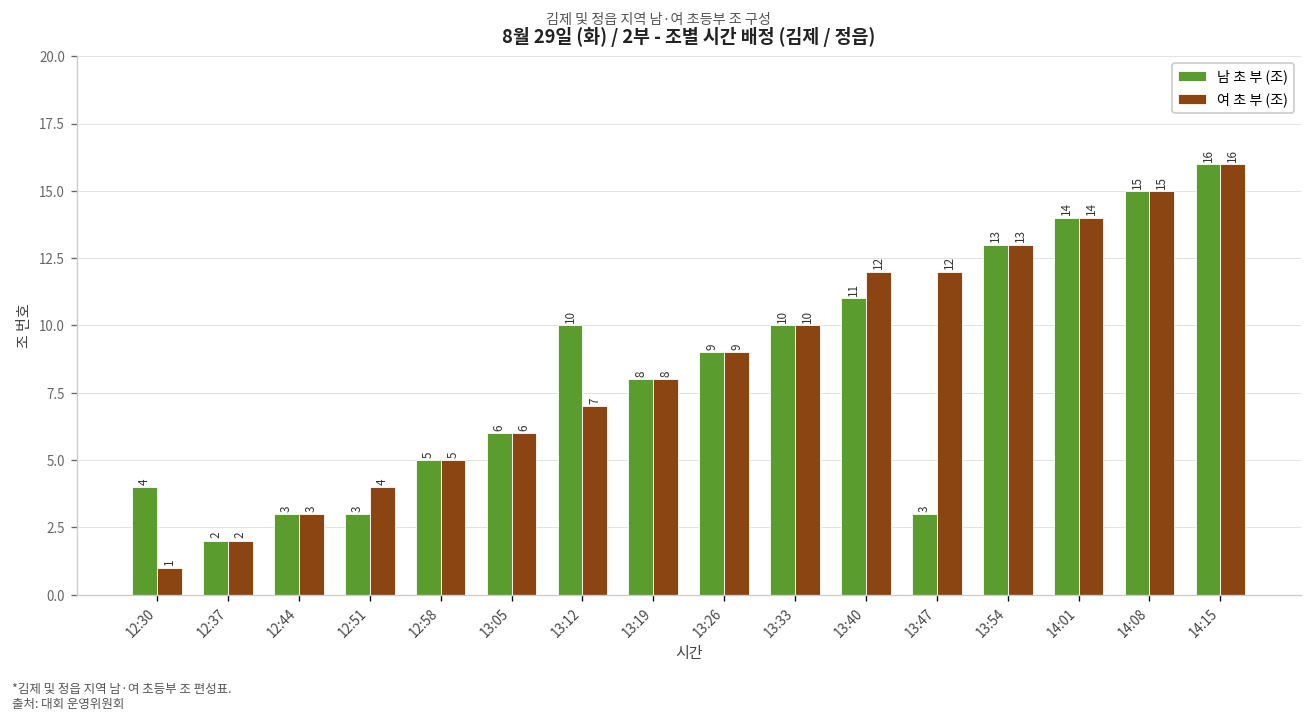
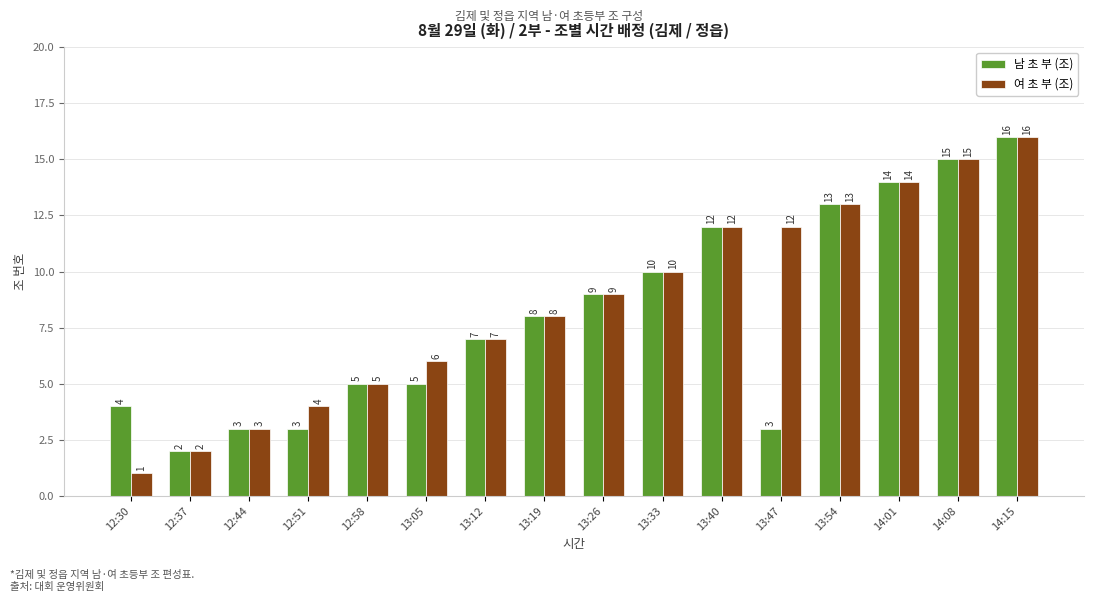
  {
    "남 초 부 (조)": {
      "12:30": 4,
      "12:37": 2,
      "12:44": 3,
      "12:51": 3,
      "12:58": 5,
-     "13:05": 6,
-     "13:12": 10,
+     "13:05": 5,
+     "13:12": 7,
      "13:19": 8,
      "13:26": 9,
      "13:33": 10,
-     "13:40": 11,
+     "13:40": 12,
      "13:47": 3,
      "13:54": 13,
      "14:01": 14,
      "14:08": 15,
      "14:15": 16
    },
    "여 초 부 (조)": {
      "12:30": 1,
      "12:37": 2,
      "12:44": 3,
      "12:51": 4,
      "12:58": 5,
      "13:05": 6,
      "13:12": 7,
      "13:19": 8,
      "13:26": 9,
      "13:33": 10,
      "13:40": 12,
      "13:47": 12,
      "13:54": 13,
      "14:01": 14,
      "14:08": 15,
      "14:15": 16
    }
  }
